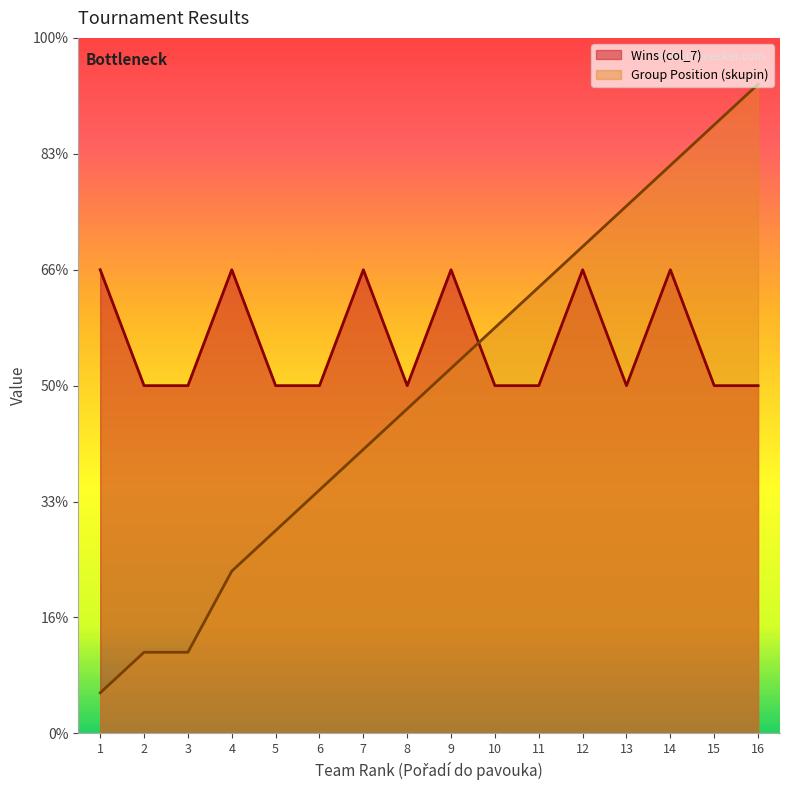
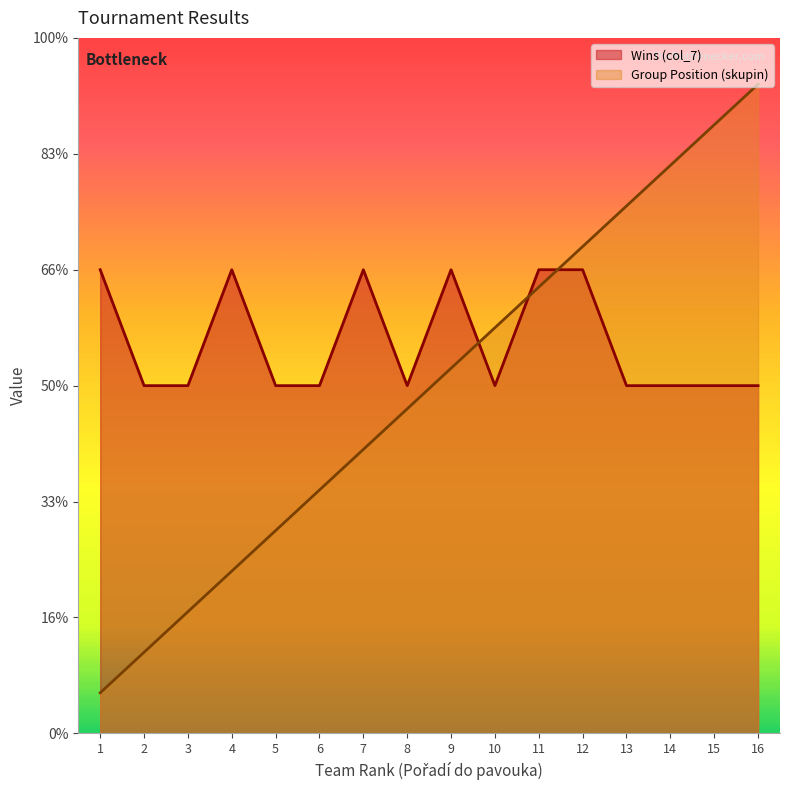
  {
    "Wins (col_7)": {
      "1": "67%",
      "2": "50%",
      "3": "50%",
      "4": "67%",
      "5": "50%",
      "6": "50%",
      "7": "67%",
      "8": "50%",
      "9": "67%",
      "10": "50%",
-     "11": "50%",
+     "11": "67%",
      "12": "67%",
      "13": "50%",
-     "14": "67%",
+     "14": "50%",
      "15": "50%",
      "16": "50%"
    },
    "Group Position (skupin)": {
      "1": "6%",
      "2": "12%",
-     "3": "12%",
+     "3": "18%",
      "4": "23%",
      "5": "29%",
      "6": "35%",
      "7": "41%",
      "8": "47%",
      "9": "53%",
      "10": "58%",
      "11": "64%",
      "12": "70%",
      "13": "76%",
      "14": "82%",
      "15": "88%"
    }
  }
